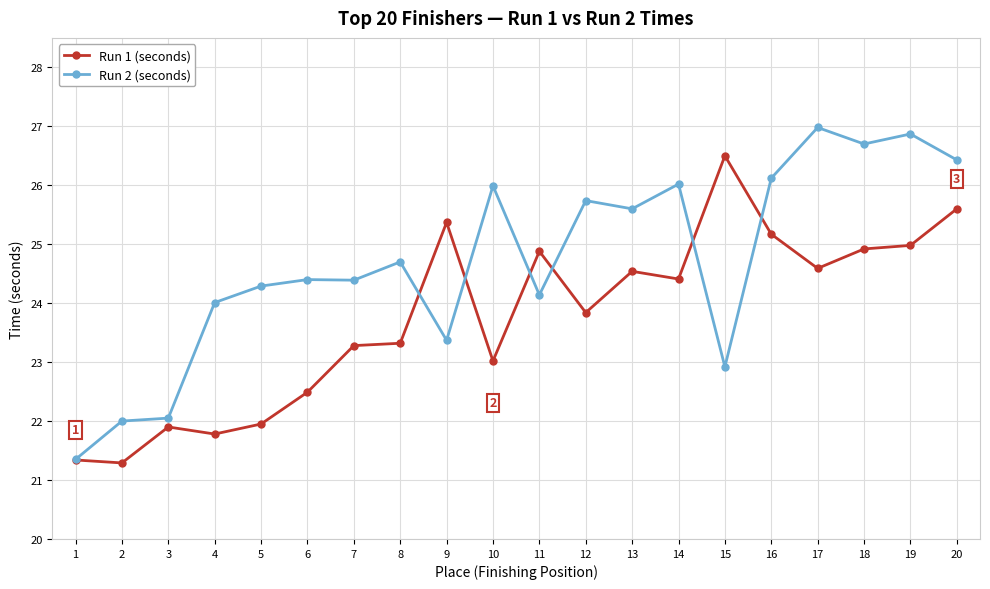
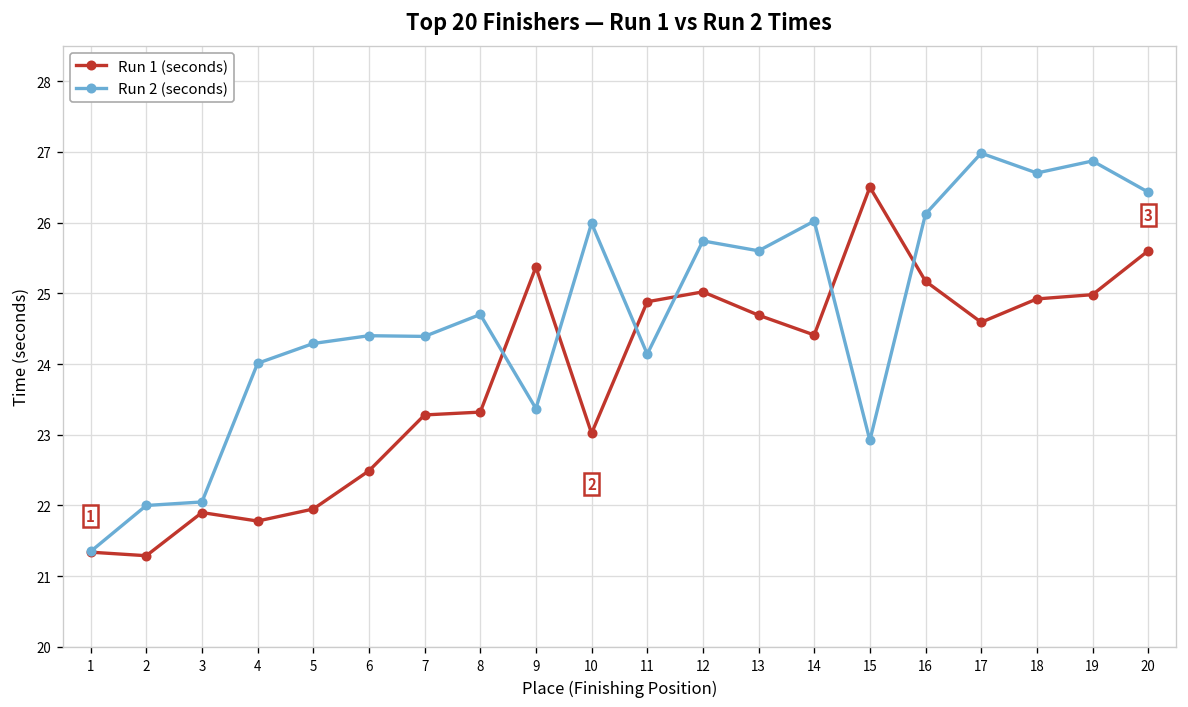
  {
    "Run 1 (seconds)": {
      "2": 21.3,
      "3": 21.9,
      "4": 21.8,
      "5": 22.0,
      "6": 22.5,
      "7": 23.3,
      "8": 23.3,
      "9": 25.4,
      "10": 23.0,
      "11": 24.9,
-     "12": 23.8,
-     "13": 24.5,
+     "12": 25.0,
+     "13": 24.7,
      "14": 24.4,
      "15": 26.5,
      "16": 25.2,
      "17": 24.6,
      "18": 24.9,
      "19": 25.0,
      "20": 25.6
    },
    "Run 2 (seconds)": {
      "2": 22.0,
      "3": 22.1,
      "4": 24.0,
      "5": 24.3,
      "6": 24.4,
      "7": 24.4,
      "8": 24.7,
      "9": 23.4,
      "10": 26.0,
      "11": 24.1,
      "12": 25.7,
      "13": 25.6,
      "14": 26.0,
      "15": 22.9,
      "16": 26.1,
      "17": 27.0,
      "18": 26.7,
      "19": 26.9
    }
  }
